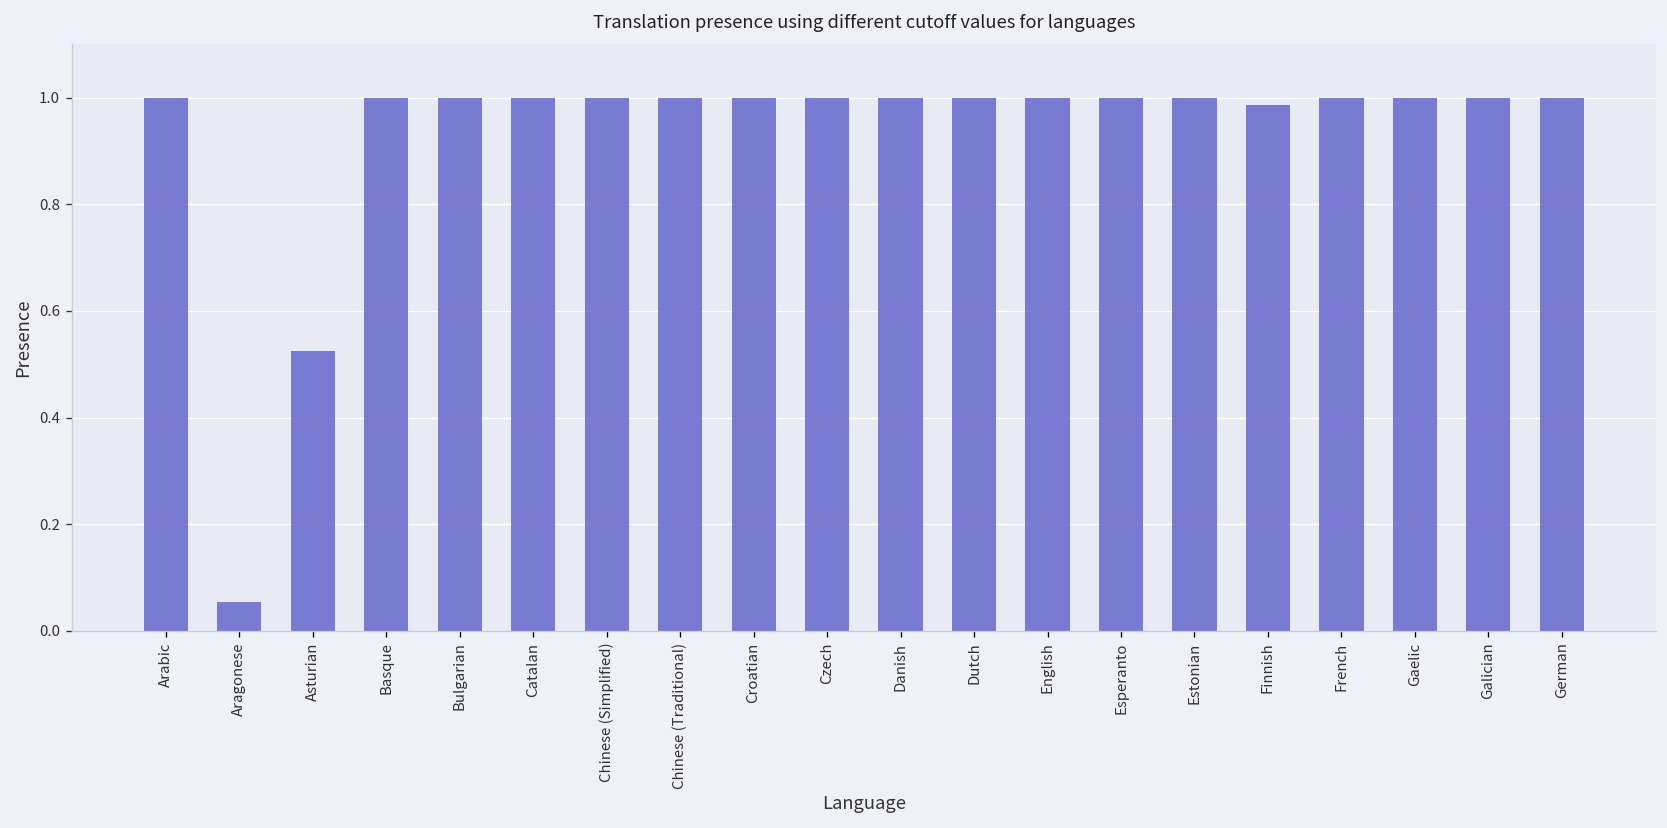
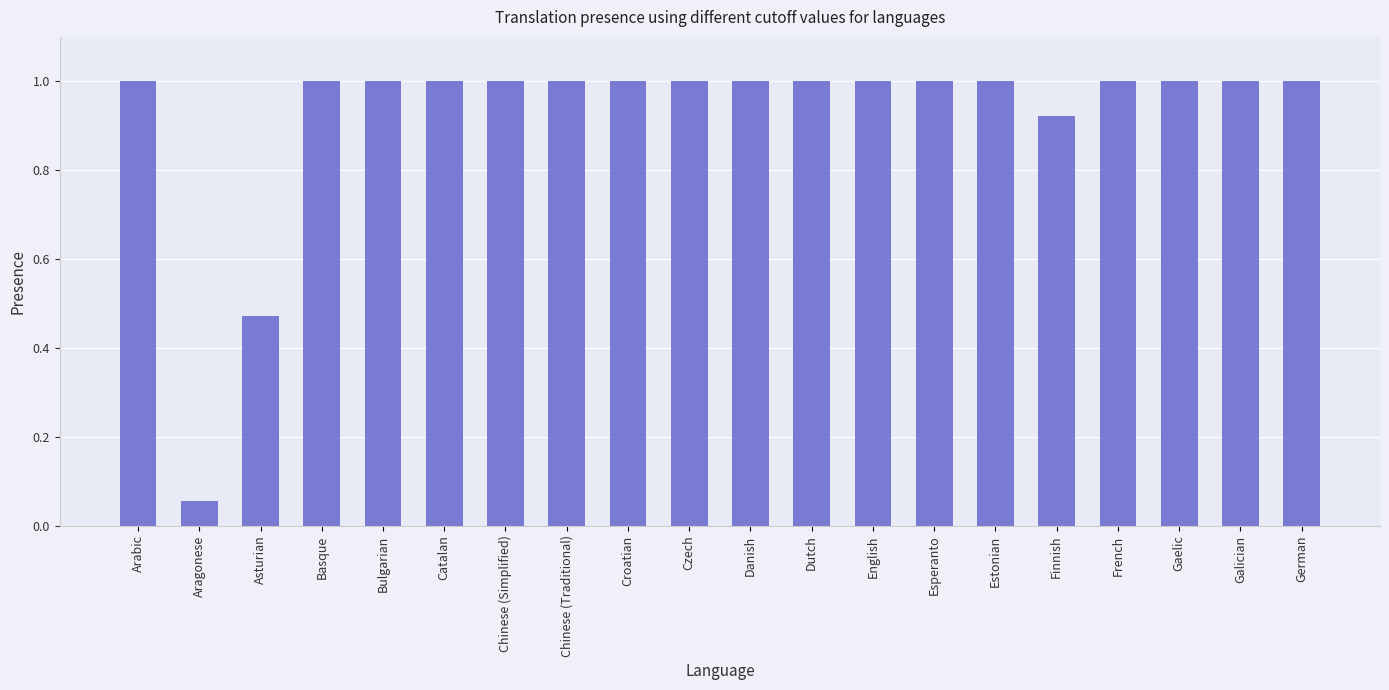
  {
    "Arabic": 1.00,
    "Aragonese": 0.06,
-   "Asturian": 0.53,
+   "Asturian": 0.47,
    "Basque": 1.00,
    "Bulgarian": 1.00,
    "Catalan": 1.00,
    "Chinese (Simplified)": 1.00,
    "Chinese (Traditional)": 1.00,
    "Croatian": 1.00,
    "Czech": 1.00,
    "Danish": 1.00,
    "Dutch": 1.00,
    "English": 1.00,
    "Esperanto": 1.00,
    "Estonian": 1.00,
-   "Finnish": 0.99,
+   "Finnish": 0.92,
    "French": 1.00,
    "Gaelic": 1.00,
    "Galician": 1.00,
    "German": 1.00
  }
